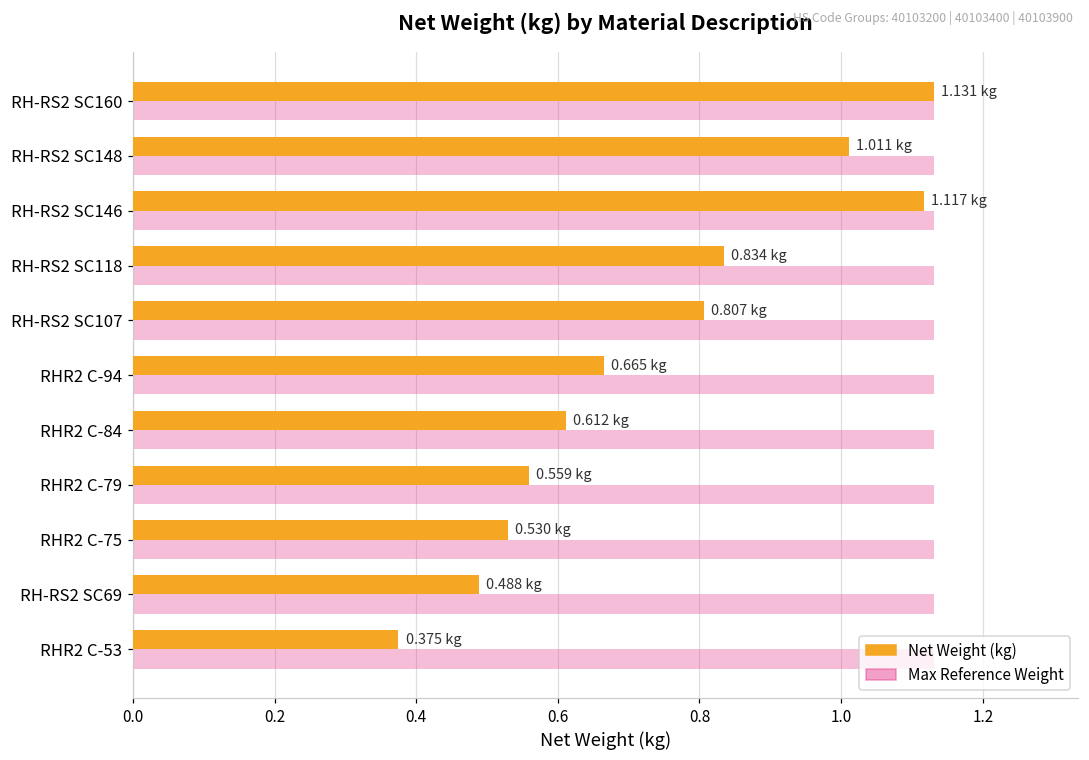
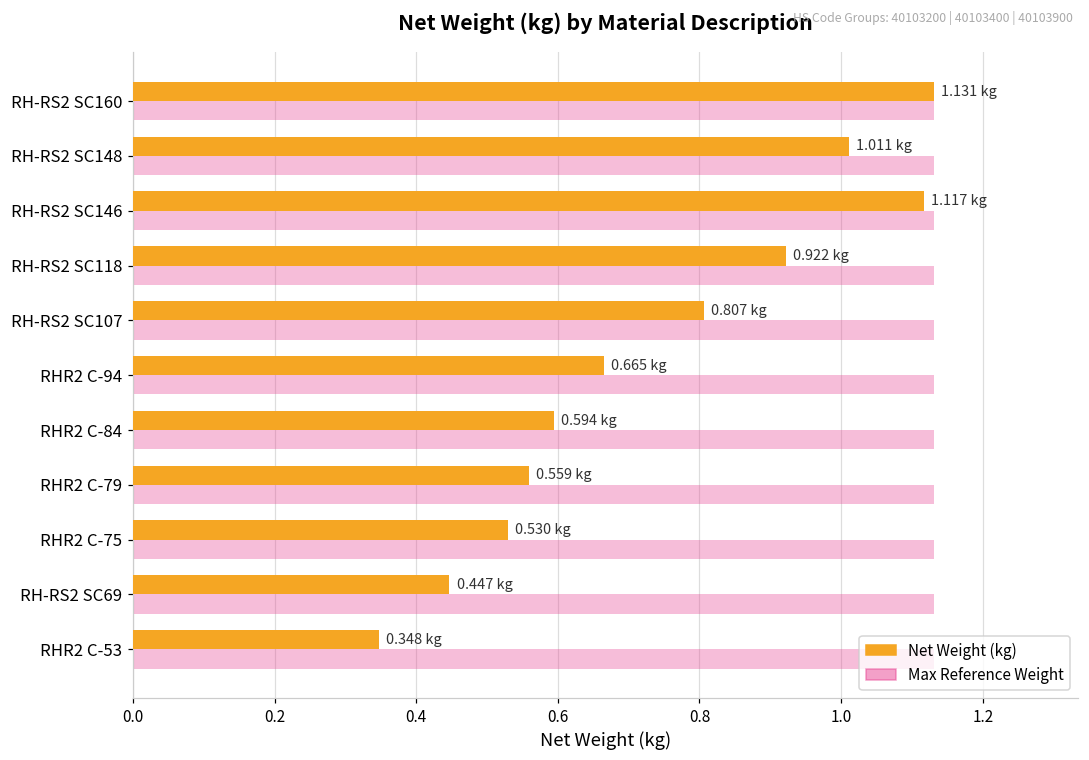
  {
    "Net Weight (kg)": {
      "RH-RS2 SC160": 1.131,
      "RH-RS2 SC148": 1.011,
      "RH-RS2 SC146": 1.117,
-     "RH-RS2 SC118": 0.834,
+     "RH-RS2 SC118": 0.922,
      "RH-RS2 SC107": 0.807,
      "RHR2 C-94": 0.665,
-     "RHR2 C-84": 0.612,
+     "RHR2 C-84": 0.594,
      "RHR2 C-79": 0.559,
      "RHR2 C-75": 0.530,
-     "RH-RS2 SC69": 0.488,
-     "RHR2 C-53": 0.375
+     "RH-RS2 SC69": 0.447,
+     "RHR2 C-53": 0.348
    },
    "Max Reference Weight": {
      "RH-RS2 SC148": 1.13,
      "RH-RS2 SC146": 1.13,
      "RH-RS2 SC118": 1.13,
      "RH-RS2 SC107": 1.13,
      "RHR2 C-94": 1.13,
      "RHR2 C-84": 1.13,
      "RHR2 C-79": 1.13,
      "RHR2 C-75": 1.13,
      "RH-RS2 SC69": 1.13
    }
  }
